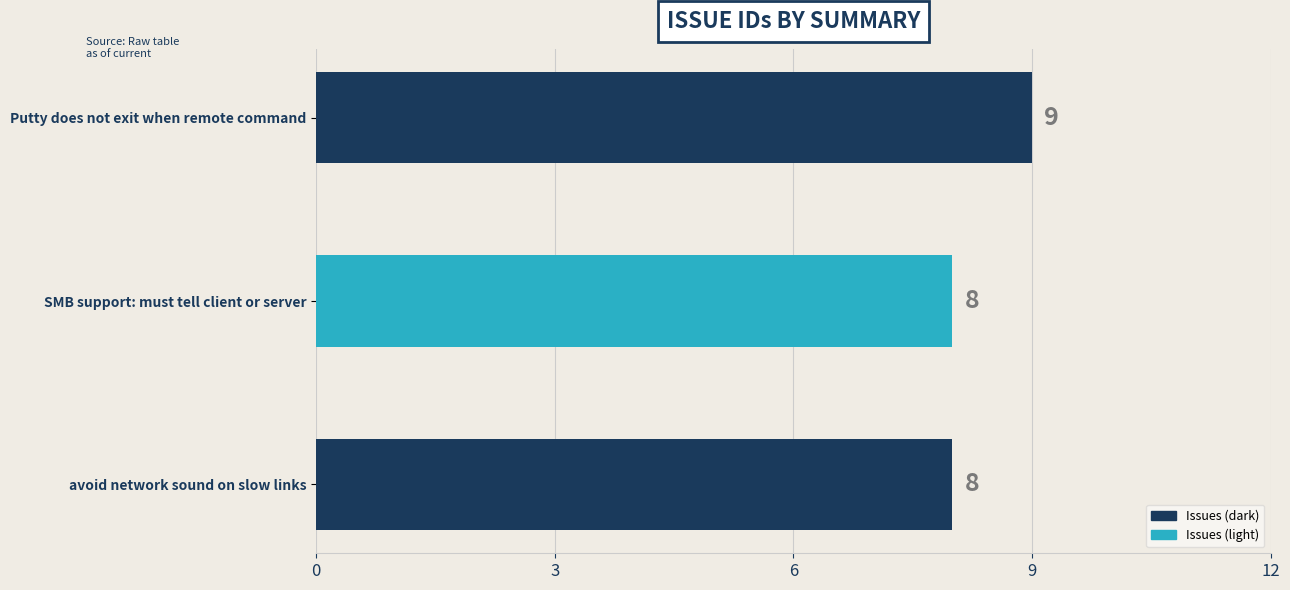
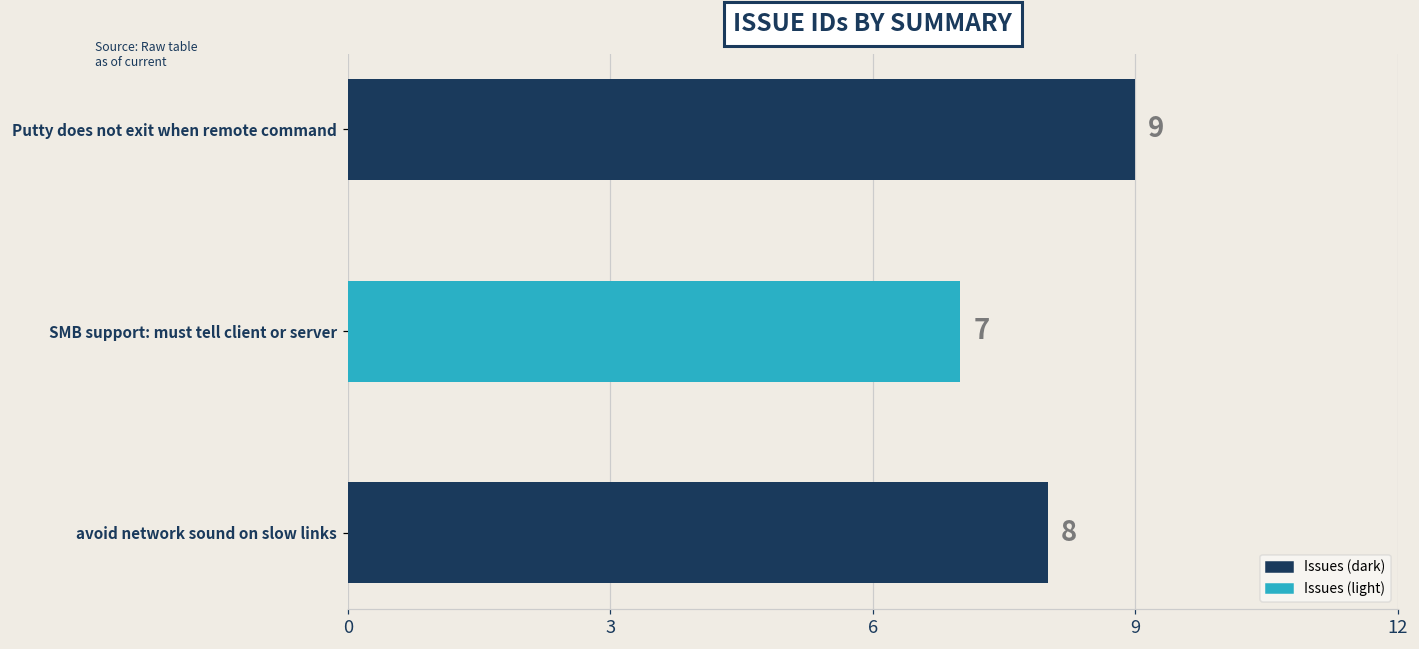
  {
    "Putty does not exit when remote command": 9,
-   "SMB support: must tell client or server": 8,
+   "SMB support: must tell client or server": 7,
    "avoid network sound on slow links": 8
  }
